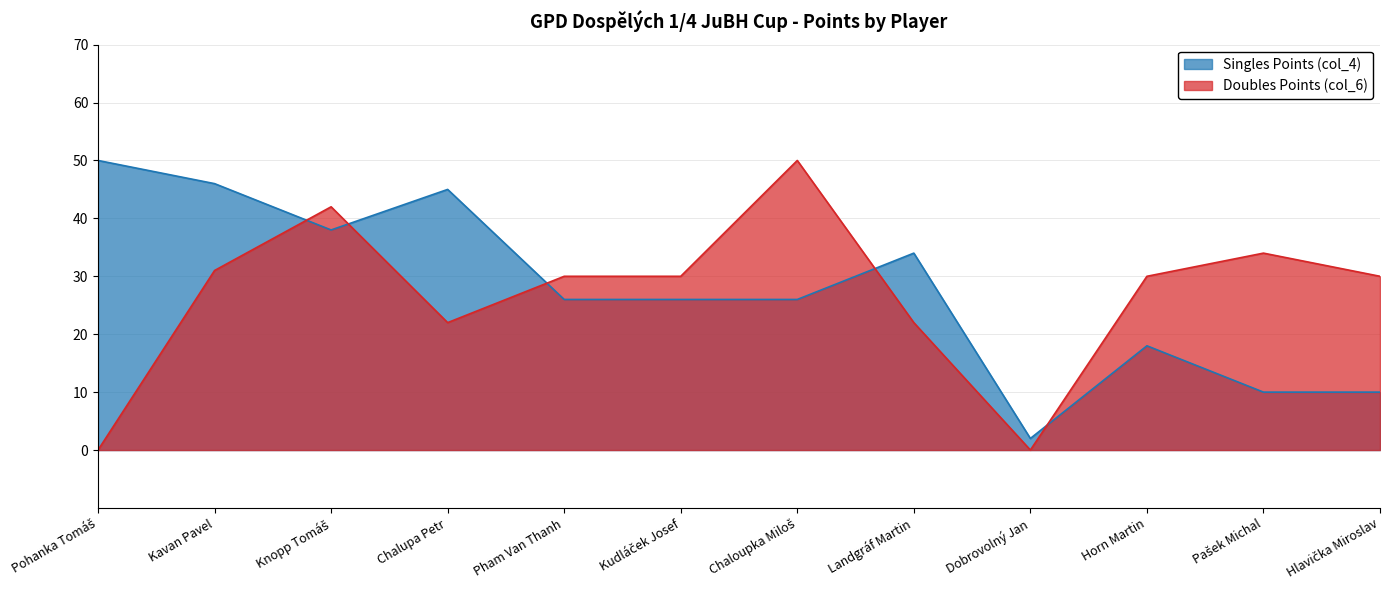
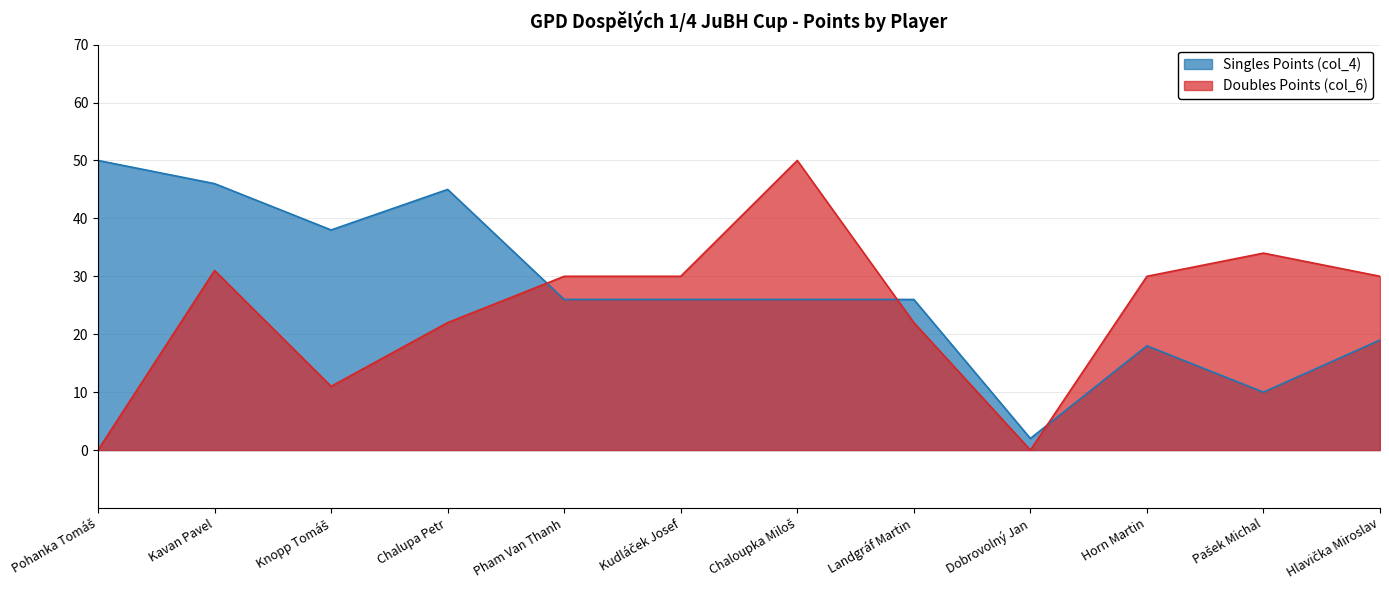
  {
    "Singles Points (col_4)": {
      "Pohanka Tomáš": 50,
      "Kavan Pavel": 46,
      "Knopp Tomáš": 38,
      "Chalupa Petr": 45,
      "Pham Van Thanh": 26,
      "Kudláček Josef": 26,
      "Chaloupka Miloš": 26,
-     "Landgráf Martin": 34,
+     "Landgráf Martin": 26,
      "Dobrovolný Jan": 2,
      "Horn Martin": 18,
      "Pašek Michal": 10,
-     "Hlavička Miroslav": 10
+     "Hlavička Miroslav": 19
    },
    "Doubles Points (col_6)": {
      "Pohanka Tomáš": 0,
      "Kavan Pavel": 31,
-     "Knopp Tomáš": 42,
+     "Knopp Tomáš": 11,
      "Chalupa Petr": 22,
      "Pham Van Thanh": 30,
      "Kudláček Josef": 30,
      "Chaloupka Miloš": 50,
      "Landgráf Martin": 22,
      "Dobrovolný Jan": 0,
      "Horn Martin": 30,
      "Pašek Michal": 34,
      "Hlavička Miroslav": 30
    }
  }
